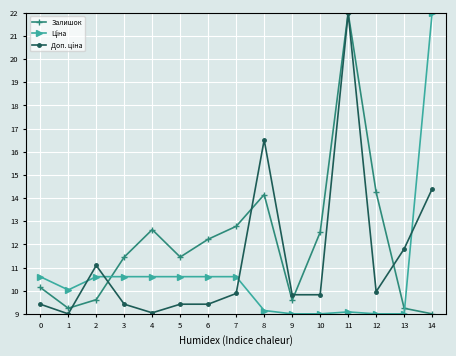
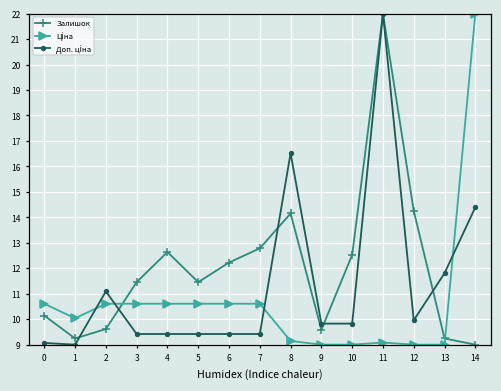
  {
    "Доп. ціна": {
-     "0": 9.4,
+     "0": 9.1,
      "1": 9.0,
      "2": 11.1,
      "3": 9.4,
-     "4": 9.0,
+     "4": 9.4,
      "5": 9.4,
      "6": 9.4,
-     "7": 9.9,
+     "7": 9.4,
      "8": 16.5,
      "9": 9.8,
      "10": 9.8,
      "12": 10.0,
      "13": 11.8,
      "14": 14.4
    }
  }
